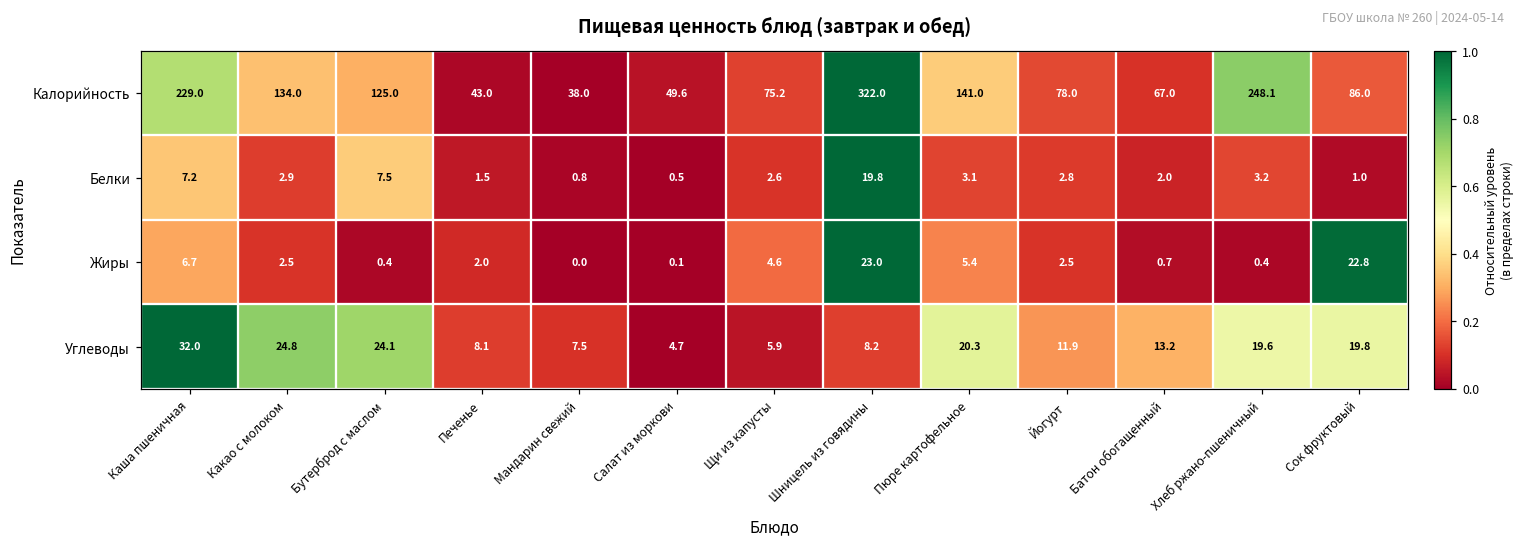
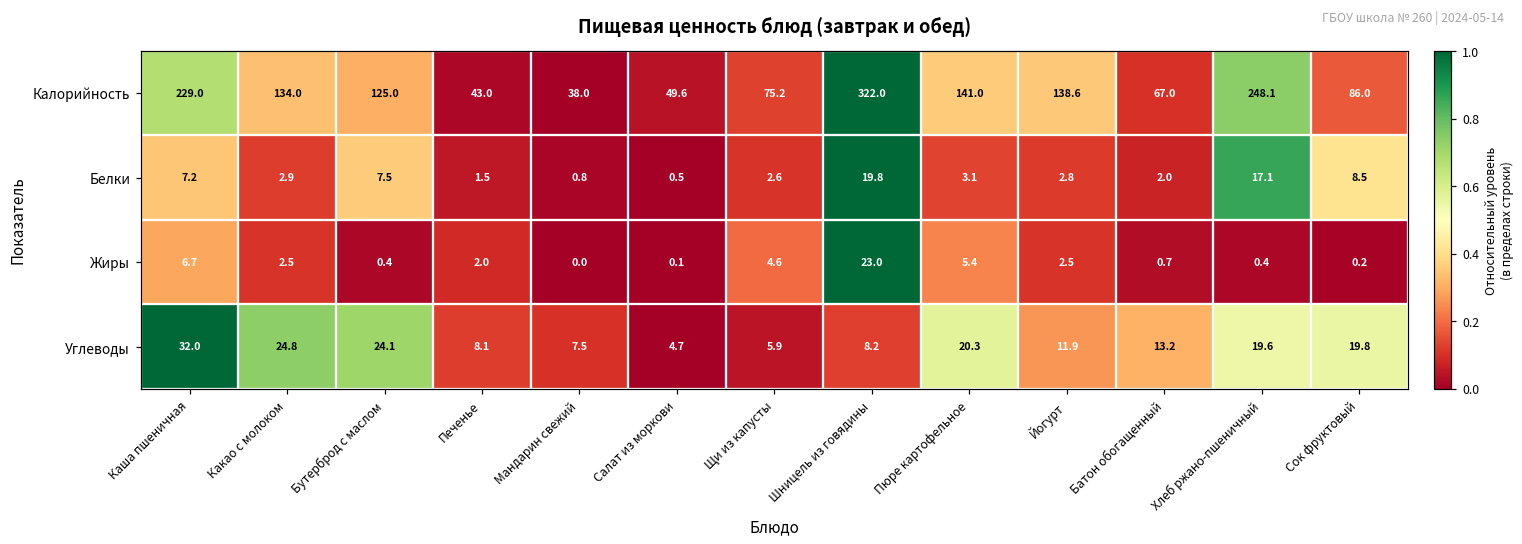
  {
    "Калорийность": {
      "Каша пшеничная": 229.0,
      "Какао с молоком": 134.0,
      "Бутерброд с маслом": 125.0,
      "Печенье": 43.0,
      "Мандарин свежий": 38.0,
      "Салат из моркови": 49.6,
      "Щи из капусты": 75.2,
      "Шницель из говядины": 322.0,
      "Пюре картофельное": 141.0,
-     "Йогурт": 78.0,
+     "Йогурт": 138.6,
      "Батон обогащенный": 67.0,
      "Хлеб ржано-пшеничный": 248.1,
      "Сок фруктовый": 86.0
    },
    "Белки": {
      "Каша пшеничная": 7.2,
      "Какао с молоком": 2.9,
      "Бутерброд с маслом": 7.5,
      "Печенье": 1.5,
      "Мандарин свежий": 0.8,
      "Салат из моркови": 0.5,
      "Щи из капусты": 2.6,
      "Шницель из говядины": 19.8,
      "Пюре картофельное": 3.1,
      "Йогурт": 2.8,
      "Батон обогащенный": 2.0,
-     "Хлеб ржано-пшеничный": 3.2,
-     "Сок фруктовый": 1.0
+     "Хлеб ржано-пшеничный": 17.1,
+     "Сок фруктовый": 8.5
    },
    "Жиры": {
      "Каша пшеничная": 6.7,
      "Какао с молоком": 2.5,
      "Бутерброд с маслом": 0.4,
      "Печенье": 2.0,
      "Мандарин свежий": 0.0,
      "Салат из моркови": 0.1,
      "Щи из капусты": 4.6,
      "Шницель из говядины": 23.0,
      "Пюре картофельное": 5.4,
      "Йогурт": 2.5,
      "Батон обогащенный": 0.7,
      "Хлеб ржано-пшеничный": 0.4,
-     "Сок фруктовый": 22.8
+     "Сок фруктовый": 0.2
    },
    "Углеводы": {
      "Каша пшеничная": 32.0,
      "Какао с молоком": 24.8,
      "Бутерброд с маслом": 24.1,
      "Печенье": 8.1,
      "Мандарин свежий": 7.5,
      "Салат из моркови": 4.7,
      "Щи из капусты": 5.9,
      "Шницель из говядины": 8.2,
      "Пюре картофельное": 20.3,
      "Йогурт": 11.9,
      "Батон обогащенный": 13.2,
      "Хлеб ржано-пшеничный": 19.6,
      "Сок фруктовый": 19.8
    }
  }
